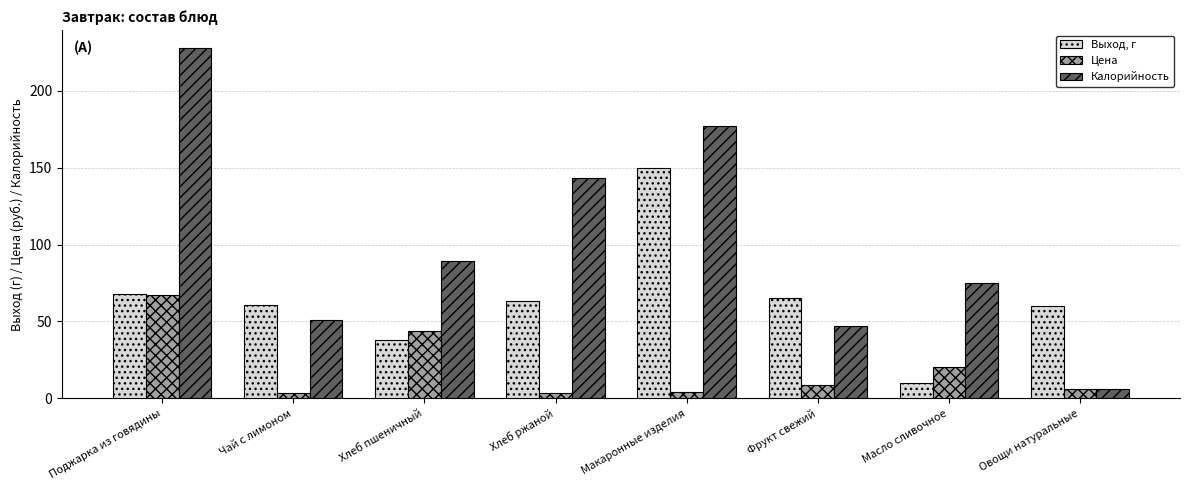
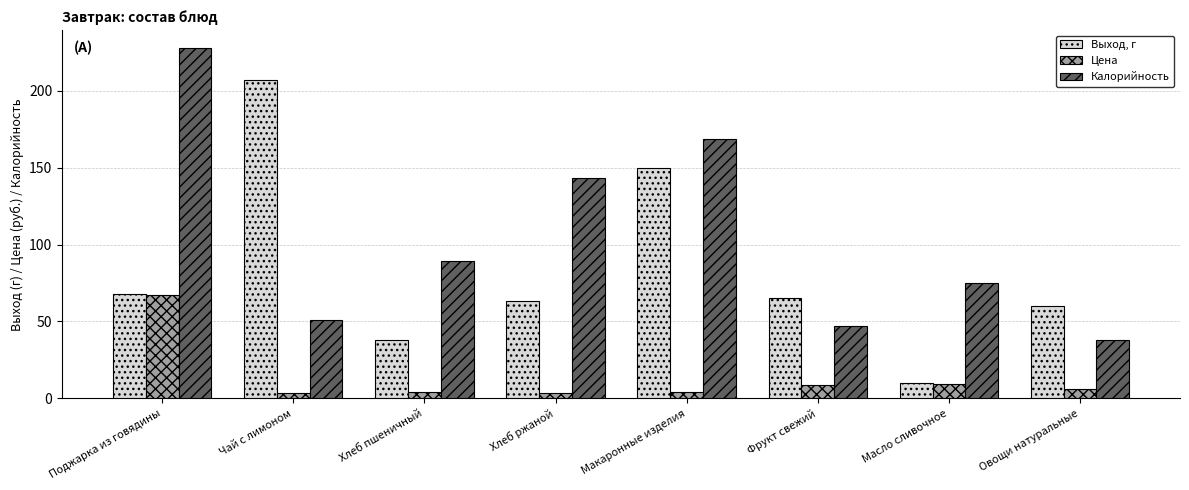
  {
    "Выход, г": {
      "Поджарка из говядины": 68,
-     "Чай с лимоном": 61,
+     "Чай с лимоном": 207,
      "Хлеб пшеничный": 38,
      "Хлеб ржаной": 63,
      "Макаронные изделия": 150,
      "Фрукт свежий": 65,
      "Масло сливочное": 10,
      "Овощи натуральные": 60
    },
    "Цена": {
      "Поджарка из говядины": 67,
      "Чай с лимоном": 3,
-     "Хлеб пшеничный": 44,
+     "Хлеб пшеничный": 4,
      "Хлеб ржаной": 4,
      "Макаронные изделия": 4,
      "Фрукт свежий": 9,
-     "Масло сливочное": 20,
+     "Масло сливочное": 9,
      "Овощи натуральные": 6
    },
    "Калорийность": {
      "Поджарка из говядины": 228,
      "Чай с лимоном": 51,
      "Хлеб пшеничный": 89,
      "Хлеб ржаной": 143,
-     "Макаронные изделия": 177,
+     "Макаронные изделия": 168,
      "Фрукт свежий": 47,
      "Масло сливочное": 75,
-     "Овощи натуральные": 6
+     "Овощи натуральные": 38
    }
  }
